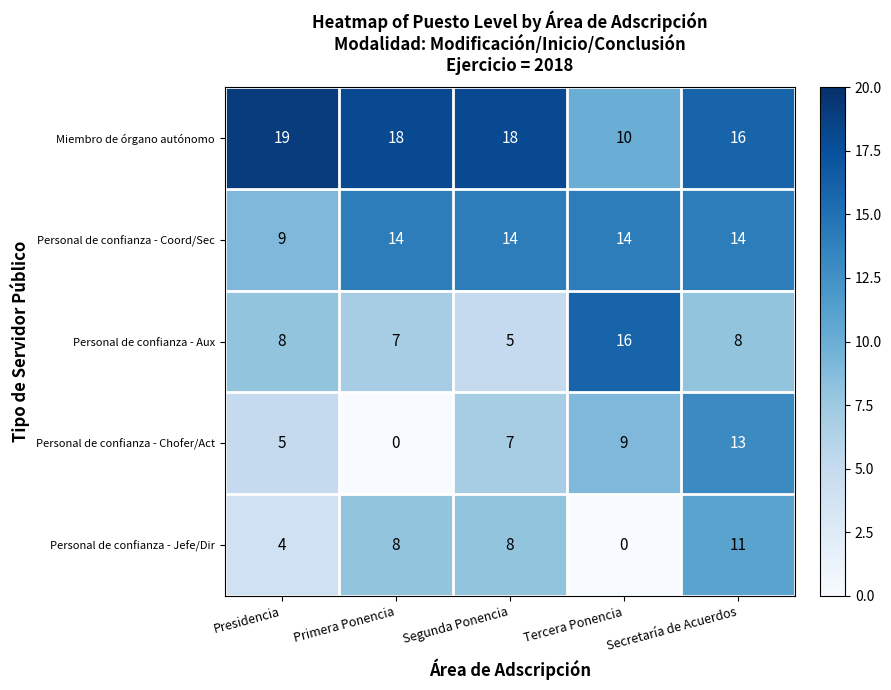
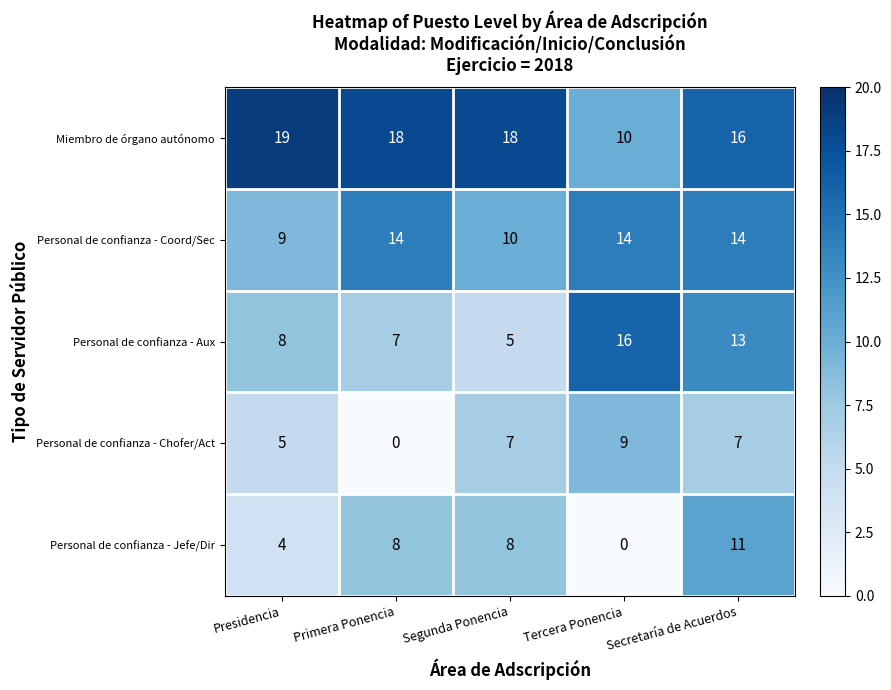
  {
    "Miembro de órgano autónomo": {
      "Presidencia": 19,
      "Primera Ponencia": 18,
      "Segunda Ponencia": 18,
      "Tercera Ponencia": 10,
      "Secretaría de Acuerdos": 16
    },
    "Personal de confianza - Coord/Sec": {
      "Presidencia": 9,
      "Primera Ponencia": 14,
-     "Segunda Ponencia": 14,
+     "Segunda Ponencia": 10,
      "Tercera Ponencia": 14,
      "Secretaría de Acuerdos": 14
    },
    "Personal de confianza - Aux": {
      "Presidencia": 8,
      "Primera Ponencia": 7,
      "Segunda Ponencia": 5,
      "Tercera Ponencia": 16,
-     "Secretaría de Acuerdos": 8
+     "Secretaría de Acuerdos": 13
    },
    "Personal de confianza - Chofer/Act": {
      "Presidencia": 5,
      "Primera Ponencia": 0,
      "Segunda Ponencia": 7,
      "Tercera Ponencia": 9,
-     "Secretaría de Acuerdos": 13
+     "Secretaría de Acuerdos": 7
    },
    "Personal de confianza - Jefe/Dir": {
      "Presidencia": 4,
      "Primera Ponencia": 8,
      "Segunda Ponencia": 8,
      "Tercera Ponencia": 0,
      "Secretaría de Acuerdos": 11
    }
  }
